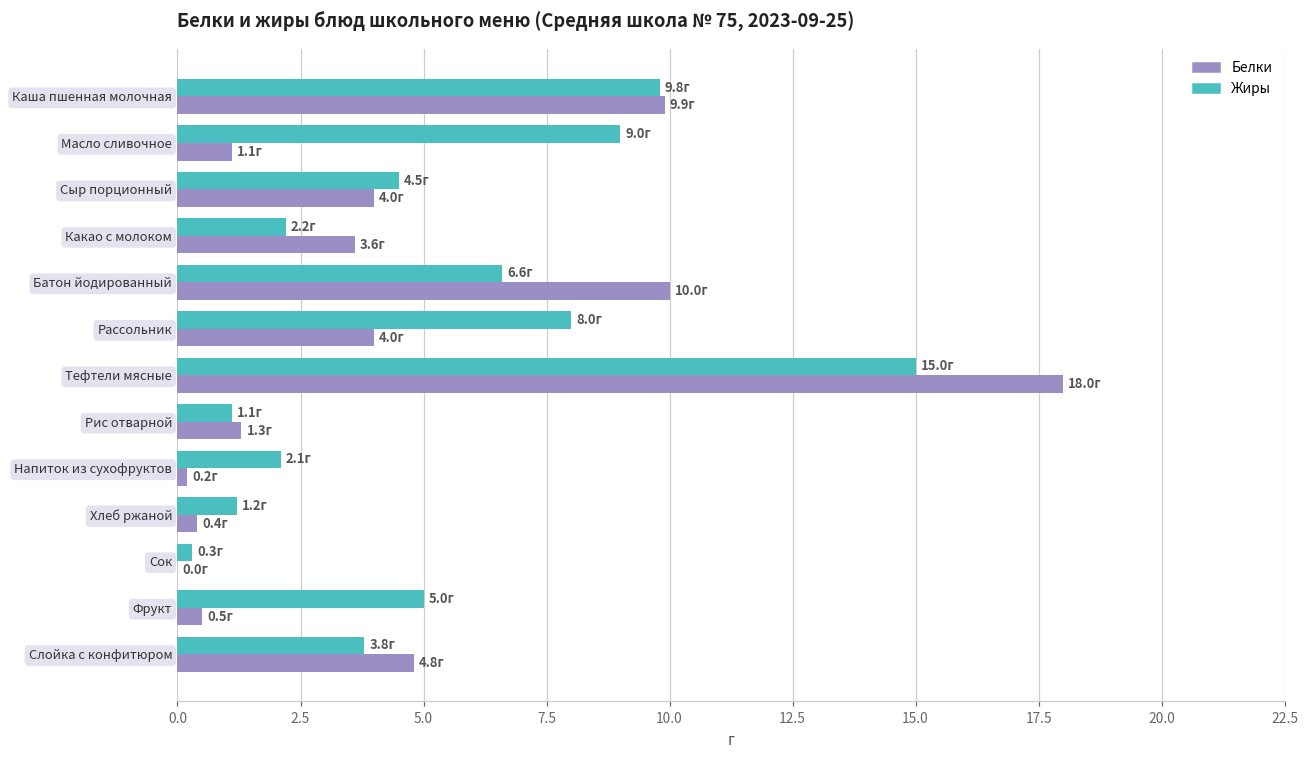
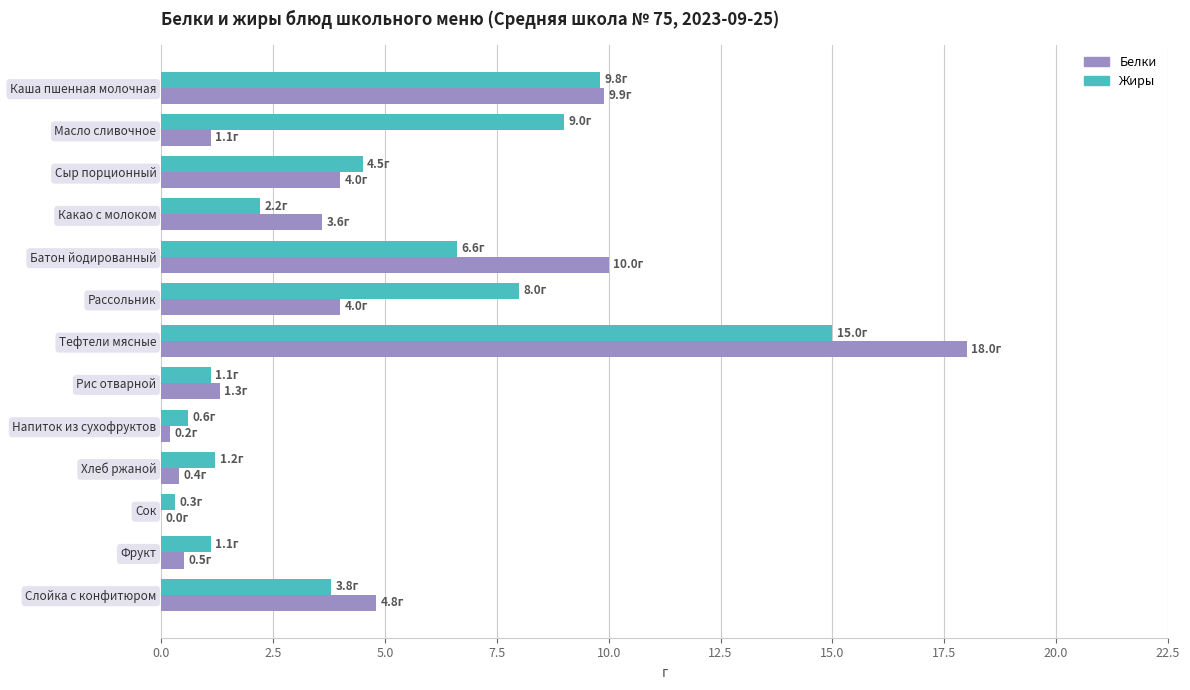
  {
    "Белки": {
      "Каша пшенная молочная": "9.9г",
      "Масло сливочное": "1.1г",
      "Сыр порционный": "4.0г",
      "Какао с молоком": "3.6г",
      "Батон йодированный": "10.0г",
      "Рассольник": "4.0г",
      "Тефтели мясные": "18.0г",
      "Рис отварной": "1.3г",
      "Напиток из сухофруктов": "0.2г",
      "Хлеб ржаной": "0.4г",
      "Сок": "0.0г",
      "Фрукт": "0.5г",
      "Слойка с конфитюром": "4.8г"
    },
    "Жиры": {
      "Каша пшенная молочная": "9.8г",
      "Масло сливочное": "9.0г",
      "Сыр порционный": "4.5г",
      "Какао с молоком": "2.2г",
      "Батон йодированный": "6.6г",
      "Рассольник": "8.0г",
      "Тефтели мясные": "15.0г",
      "Рис отварной": "1.1г",
-     "Напиток из сухофруктов": "2.1г",
+     "Напиток из сухофруктов": "0.6г",
      "Хлеб ржаной": "1.2г",
      "Сок": "0.3г",
-     "Фрукт": "5.0г",
+     "Фрукт": "1.1г",
      "Слойка с конфитюром": "3.8г"
    }
  }
